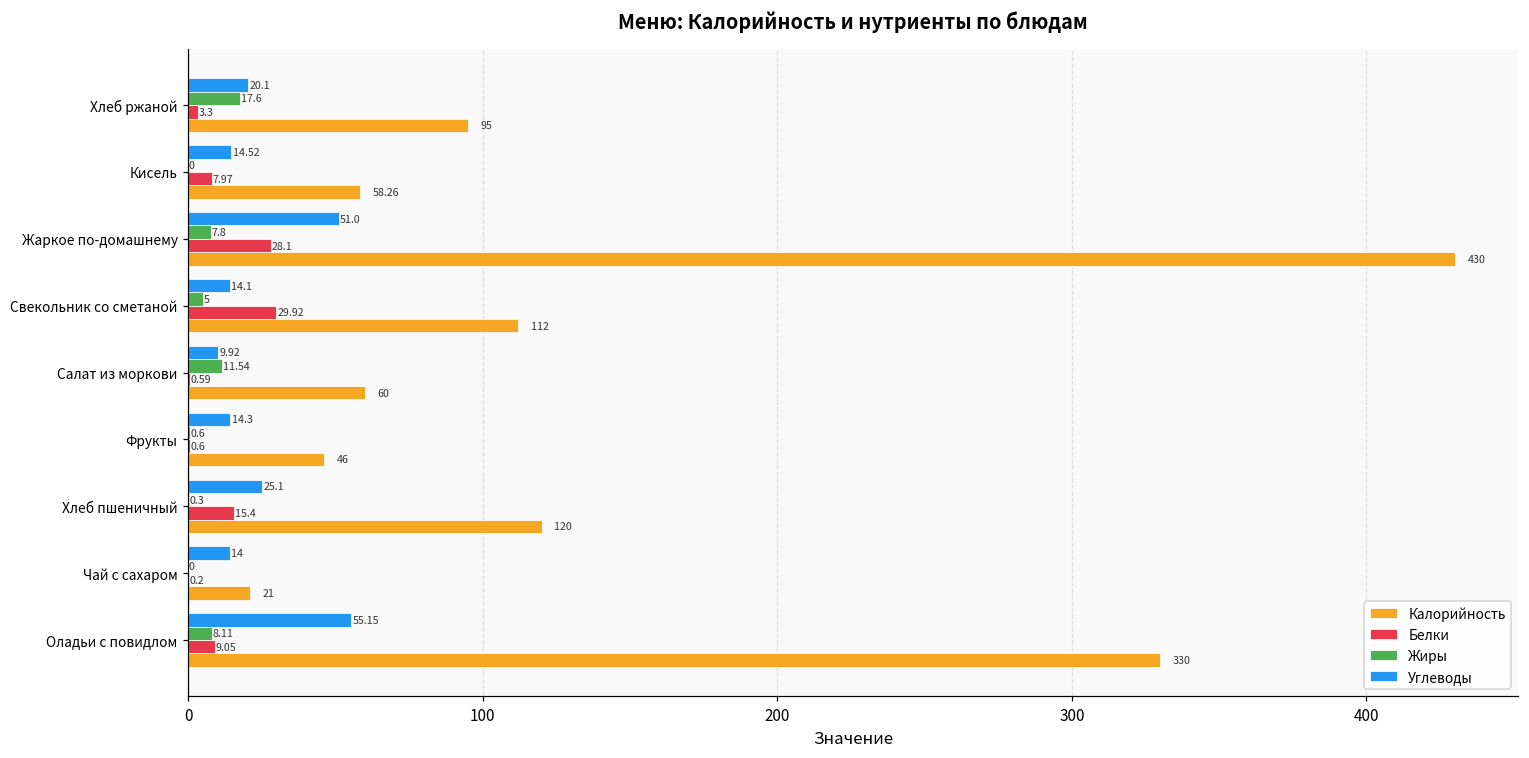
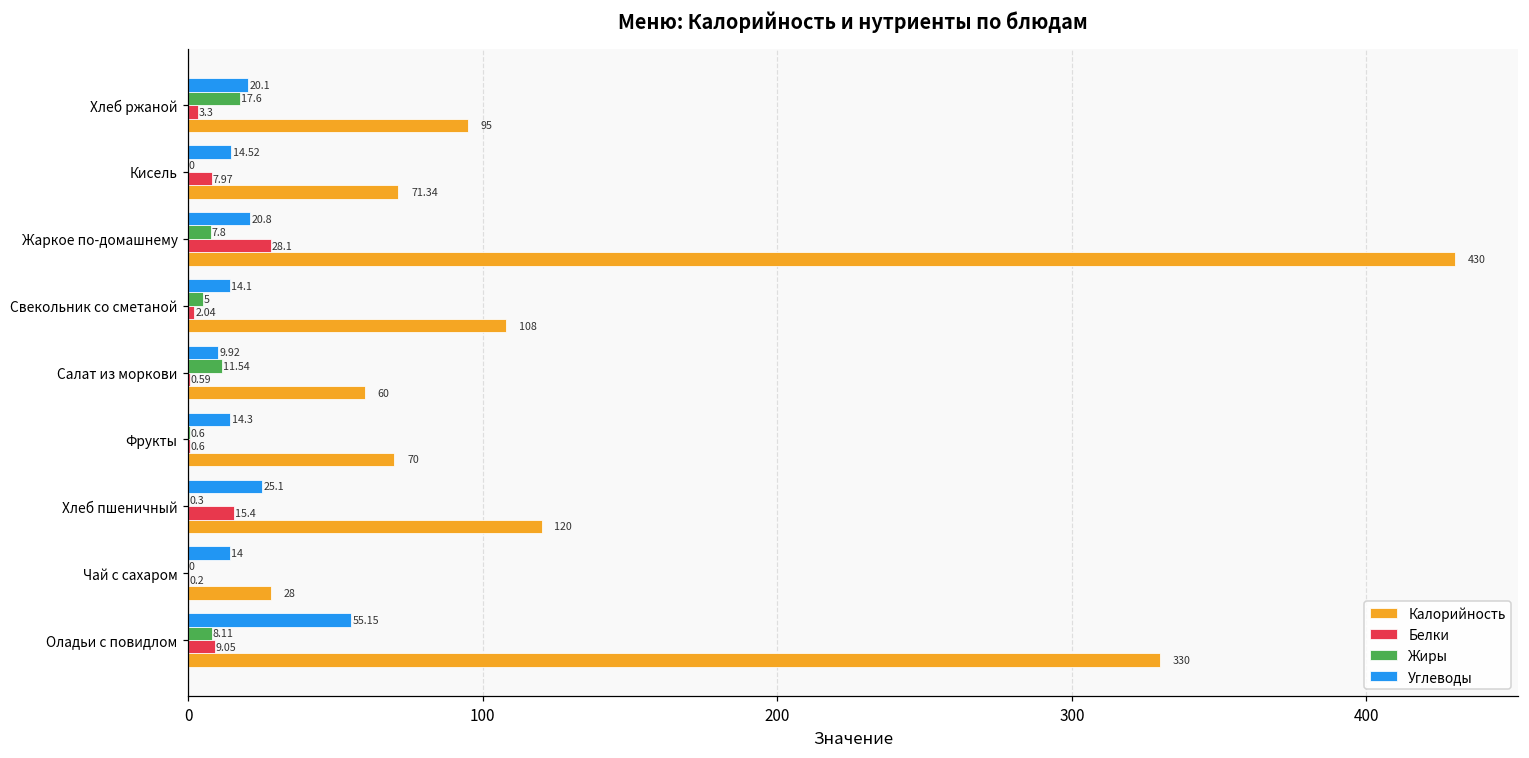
  {
    "Калорийность": {
      "Хлеб ржаной": 95,
-     "Кисель": 58.26,
+     "Кисель": 71.34,
      "Жаркое по-домашнему": 430,
-     "Свекольник со сметаной": 112,
+     "Свекольник со сметаной": 108,
      "Салат из моркови": 60,
-     "Фрукты": 46,
+     "Фрукты": 70,
      "Хлеб пшеничный": 120,
-     "Чай с сахаром": 21,
+     "Чай с сахаром": 28,
      "Оладьи с повидлом": 330
    },
    "Белки": {
      "Хлеб ржаной": 3.3,
      "Кисель": 7.97,
      "Жаркое по-домашнему": 28.1,
-     "Свекольник со сметаной": 29.92,
+     "Свекольник со сметаной": 2.04,
      "Салат из моркови": 0.59,
      "Фрукты": 0.6,
      "Хлеб пшеничный": 15.4,
      "Чай с сахаром": 0.2,
      "Оладьи с повидлом": 9.05
    },
    "Жиры": {
      "Хлеб ржаной": 17.6,
      "Кисель": 0,
      "Жаркое по-домашнему": 7.8,
      "Свекольник со сметаной": 5,
      "Салат из моркови": 11.54,
      "Фрукты": 0.6,
      "Хлеб пшеничный": 0.3,
      "Чай с сахаром": 0,
      "Оладьи с повидлом": 8.11
    },
    "Углеводы": {
      "Хлеб ржаной": 20.1,
      "Кисель": 14.52,
-     "Жаркое по-домашнему": 51.0,
+     "Жаркое по-домашнему": 20.8,
      "Свекольник со сметаной": 14.1,
      "Салат из моркови": 9.92,
      "Фрукты": 14.3,
      "Хлеб пшеничный": 25.1,
      "Чай с сахаром": 14,
      "Оладьи с повидлом": 55.15
    }
  }
